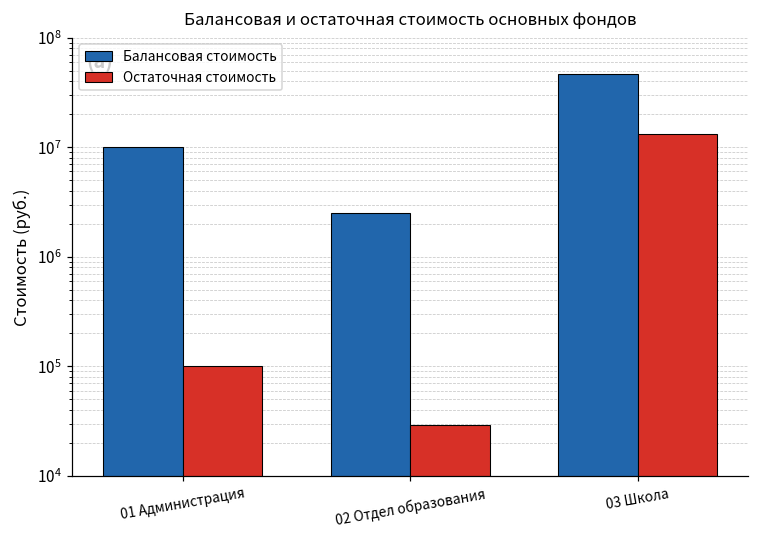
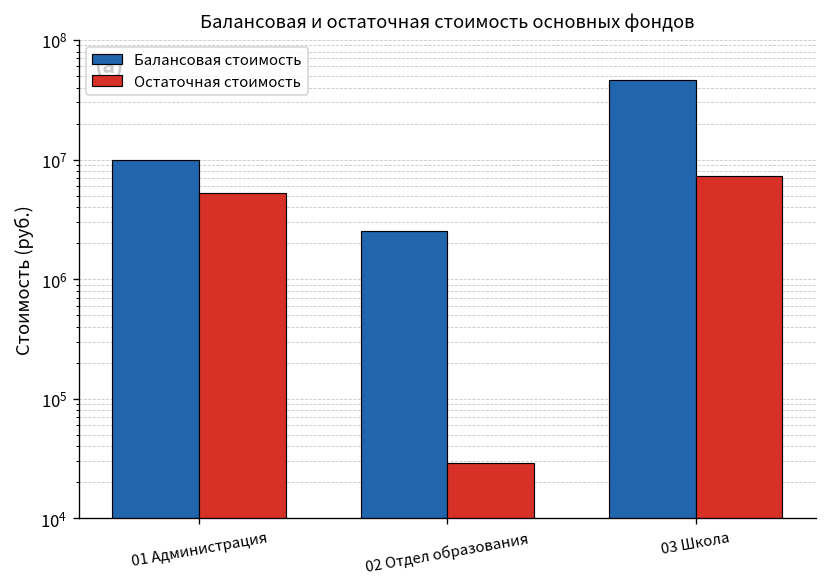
  {
    "Балансовая стоимость": {
      "01 Администрация": 10000000,
      "02 Отдел образования": 2500000,
      "03 Школа": 50000000
    },
    "Остаточная стоимость": {
-     "01 Администрация": 100000,
+     "01 Администрация": 5000000,
      "02 Отдел образования": 29000,
-     "03 Школа": 13000000
+     "03 Школа": 7000000
    }
  }
